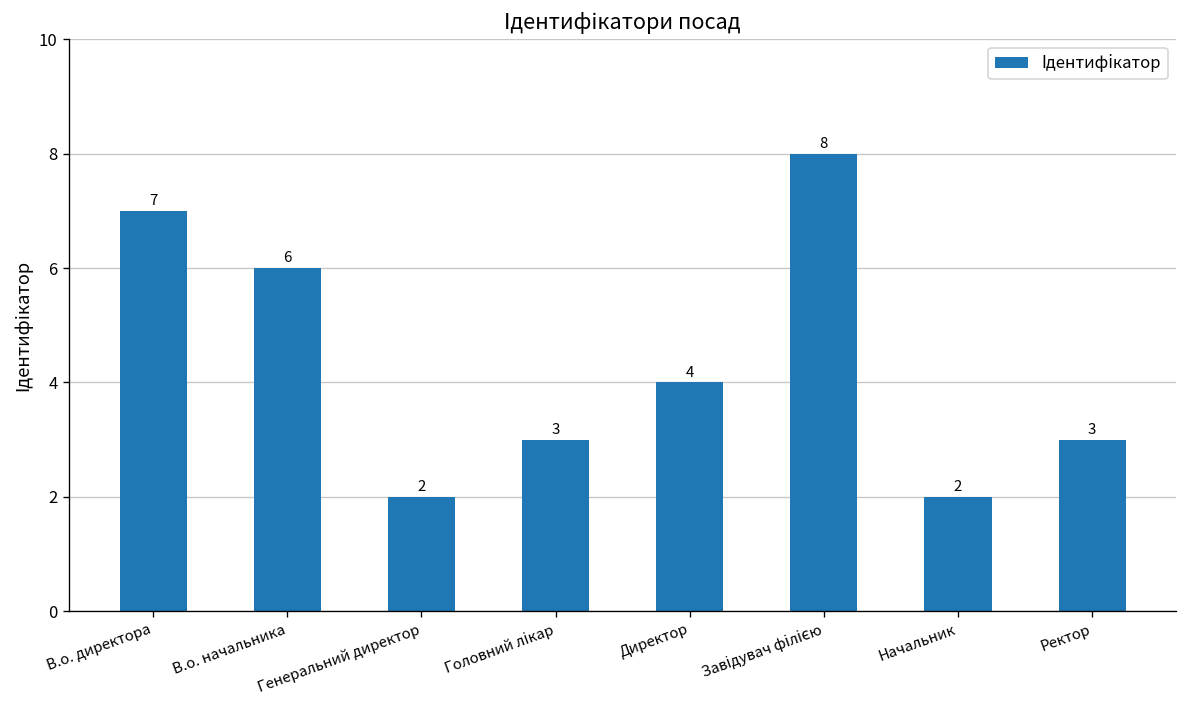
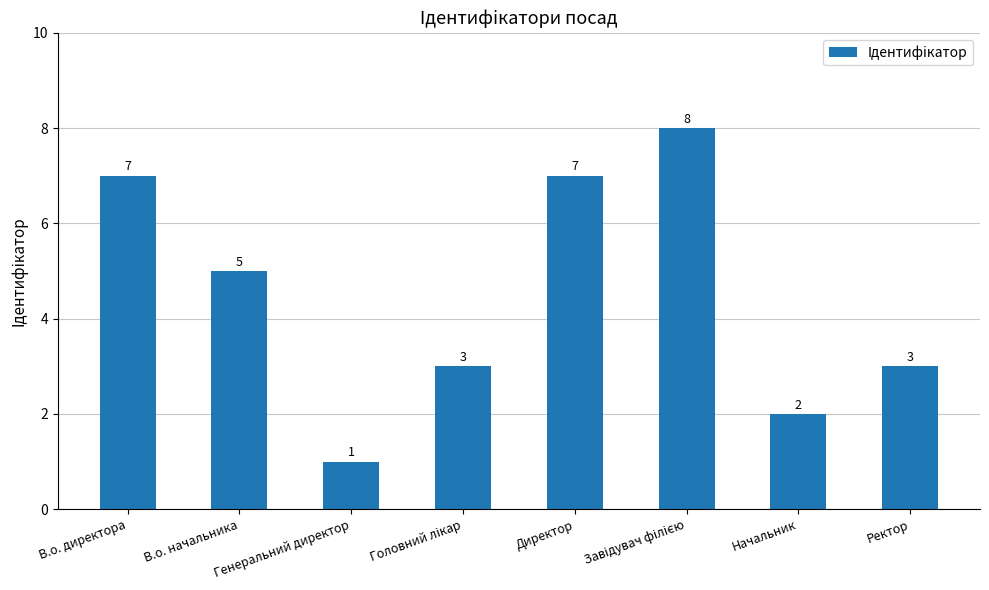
  {
    "В.о. директора": 7,
-   "В.о. начальника": 6,
-   "Генеральний директор": 2,
+   "В.о. начальника": 5,
+   "Генеральний директор": 1,
    "Головний лікар": 3,
-   "Директор": 4,
+   "Директор": 7,
    "Завідувач філією": 8,
    "Начальник": 2,
    "Ректор": 3
  }
